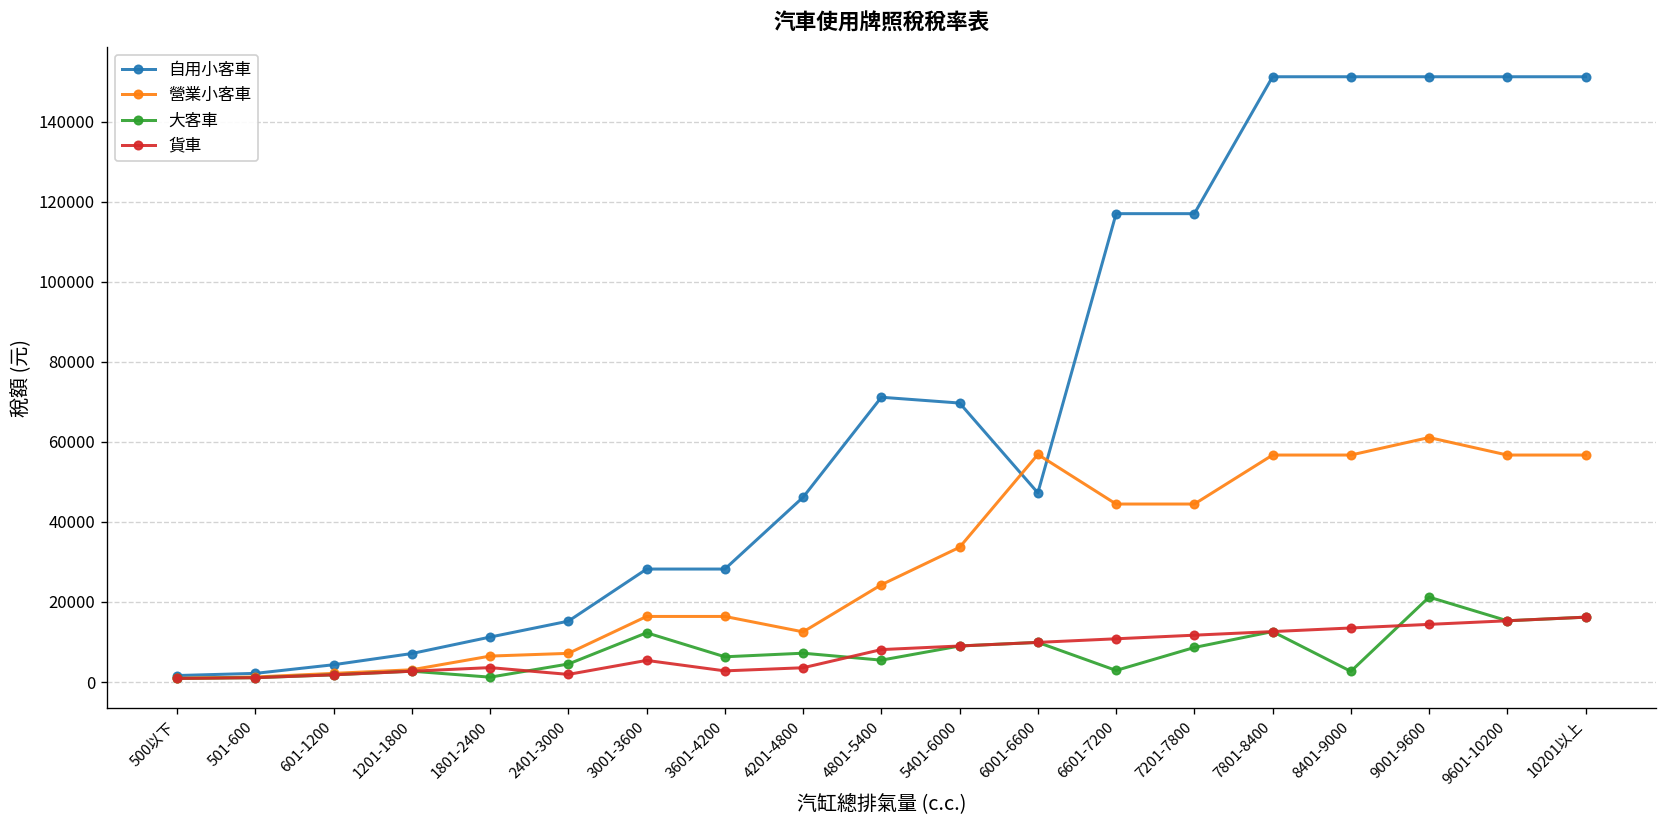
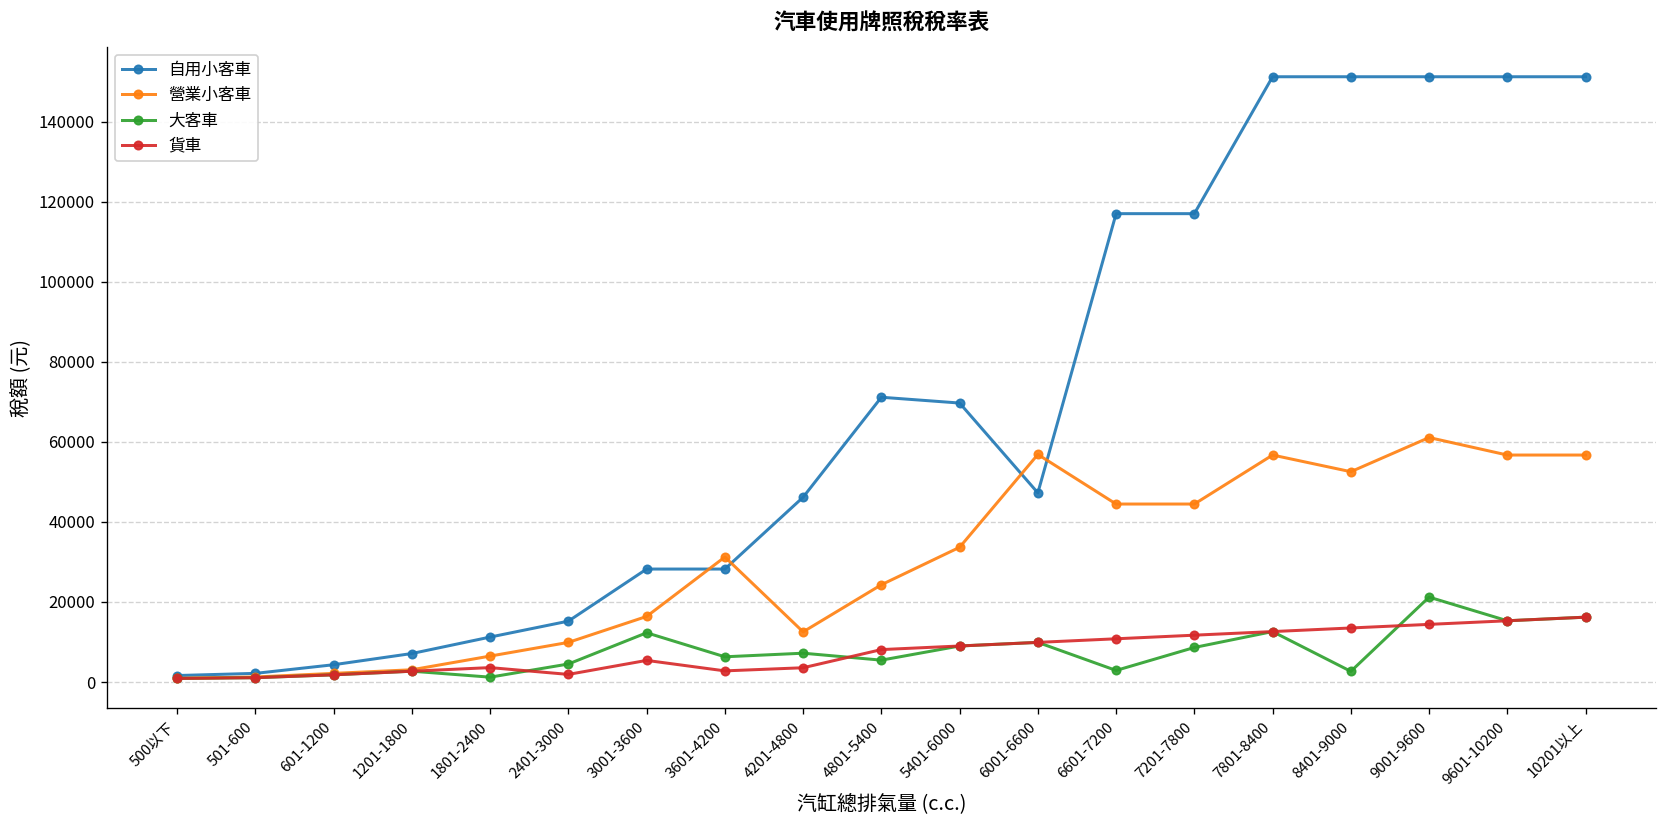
  {
    "自用小客車": {
      "501-600": 2000,
      "601-1200": 4000,
      "1201-1800": 7000,
      "1801-2400": 11000,
      "2401-3000": 15000,
      "3001-3600": 28000,
      "3601-4200": 28000,
      "4201-4800": 46000,
      "4801-5400": 71000,
      "5401-6000": 70000,
      "6001-6600": 47000,
      "6601-7200": 117000,
      "7201-7800": 117000,
      "7801-8400": 151000,
      "8401-9000": 151000,
      "9001-9600": 151000,
      "9601-10200": 151000,
      "10201以上": 151000
    },
    "營業小客車": {
      "1801-2400": 6000,
-     "2401-3000": 7000,
+     "2401-3000": 10000,
      "3001-3600": 16000,
-     "3601-4200": 16000,
+     "3601-4200": 31000,
      "4201-4800": 13000,
      "4801-5400": 24000,
      "5401-6000": 34000,
      "6001-6600": 57000,
      "6601-7200": 44000,
      "7201-7800": 44000,
      "7801-8400": 57000,
-     "8401-9000": 57000,
+     "8401-9000": 53000,
      "9001-9600": 61000,
      "9601-10200": 57000,
      "10201以上": 57000
    },
    "大客車": {
      "1801-2400": 1000,
      "2401-3000": 5000,
      "3001-3600": 12000,
      "3601-4200": 6000,
      "4201-4800": 7000,
      "4801-5400": 5000,
      "6601-7200": 3000,
      "7201-7800": 9000,
      "8401-9000": 3000,
      "9001-9600": 21000
    },
    "貨車": {
      "1801-2400": 4000,
      "2401-3000": 2000,
      "3001-3600": 5000,
      "3601-4200": 3000,
      "4201-4800": 4000,
      "4801-5400": 8000,
      "6601-7200": 11000,
      "7201-7800": 12000,
      "8401-9000": 14000,
      "9001-9600": 14000
    }
  }
